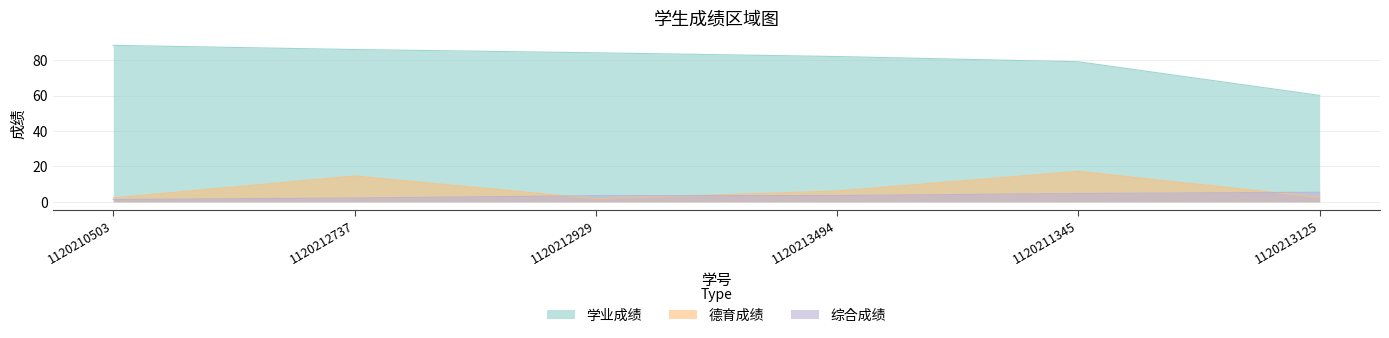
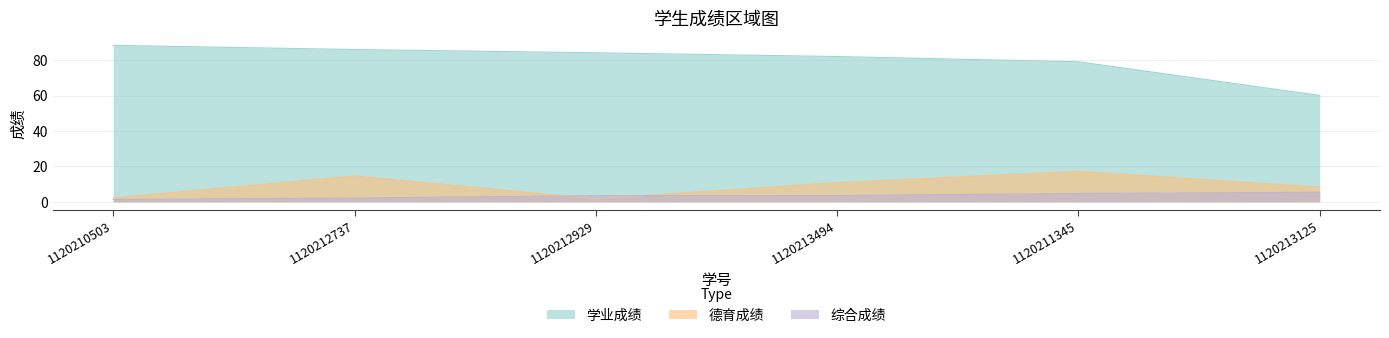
  {
    "德育成绩": {
      "1120212737": 15,
      "1120212929": 2,
-     "1120213494": 6,
+     "1120213494": 11,
      "1120211345": 17,
-     "1120213125": 3
+     "1120213125": 8
    }
  }
